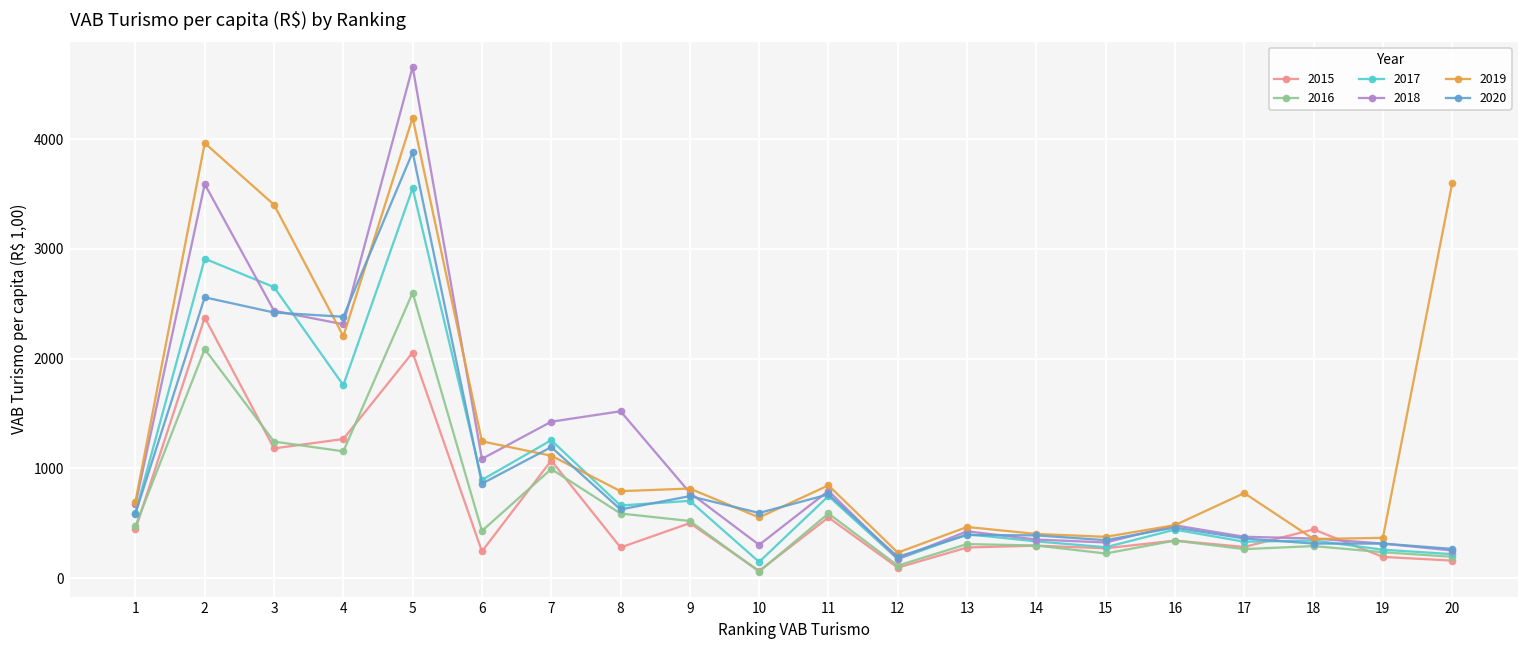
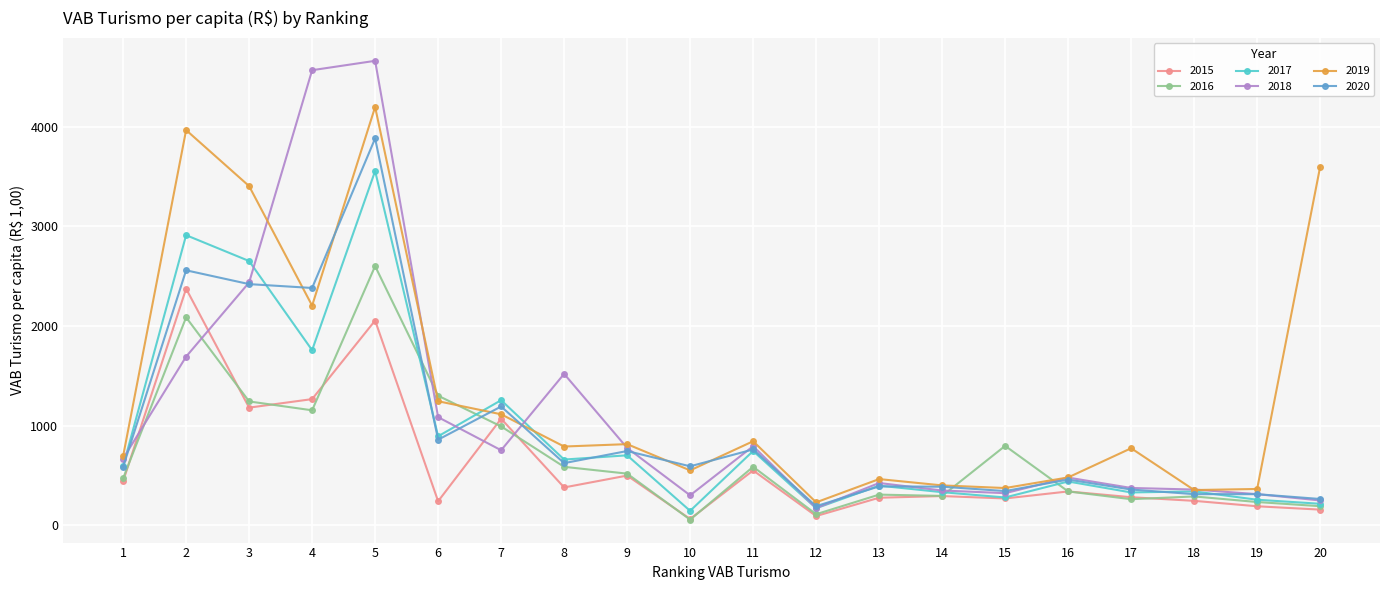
  {
    "2015": {
      "1": 400,
      "2": 2400,
      "3": 1200,
      "4": 1300,
      "5": 2100,
      "6": 200,
      "7": 1100,
-     "8": 300,
+     "8": 400,
      "11": 600,
      "13": 300,
-     "18": 400,
+     "18": 200,
      "19": 200,
      "20": 200
    },
    "2016": {
      "1": 500,
      "2": 2100,
      "3": 1200,
      "4": 1200,
      "5": 2600,
-     "6": 400,
+     "6": 1300,
      "7": 1000,
      "8": 600,
      "11": 600,
      "13": 300,
-     "15": 200
+     "15": 800
    },
    "2018": {
-     "2": 3600,
-     "4": 2300,
+     "2": 1700,
+     "4": 4600,
      "5": 4700,
      "6": 1100,
-     "7": 1400,
+     "7": 800,
      "8": 1500,
      "9": 800,
      "10": 300,
      "11": 800,
      "13": 400
    },
    "2019": {
      "2": 4000,
      "3": 3400,
      "4": 2200,
      "5": 4200,
      "6": 1200,
      "7": 1100,
      "8": 800,
      "9": 800,
      "10": 600,
      "11": 800,
      "12": 200,
      "13": 500,
      "15": 400,
      "17": 800,
      "19": 400,
      "20": 3600
    }
  }
